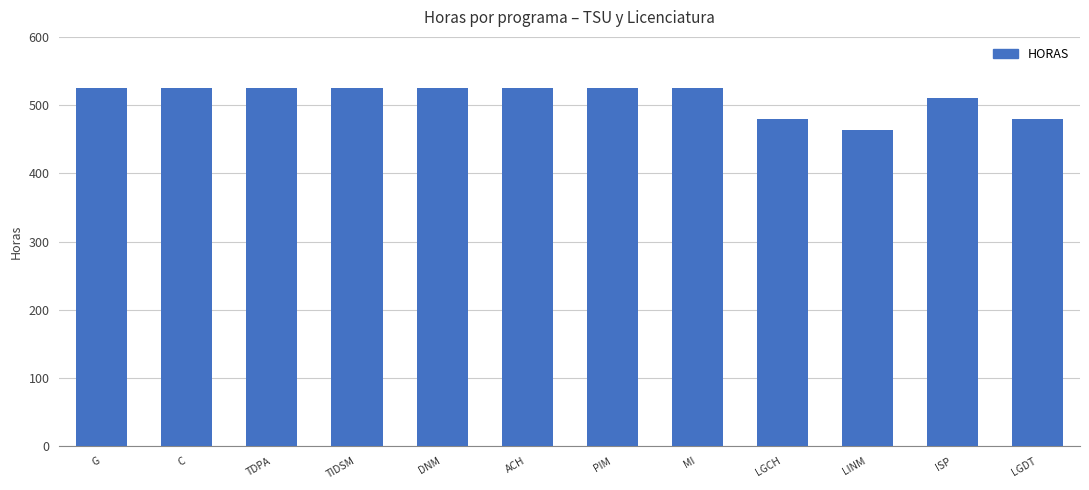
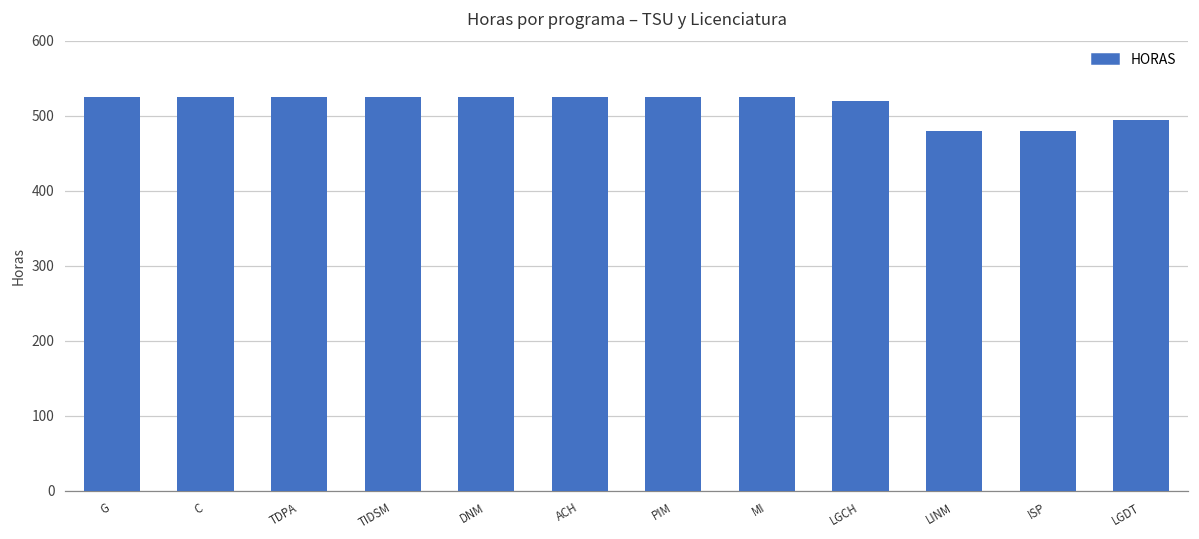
  {
    "G": 530,
    "C": 530,
    "TDPA": 530,
    "TIDSM": 530,
    "DNM": 530,
    "ACH": 530,
    "PIM": 530,
    "MI": 530,
-   "LGCH": 480,
-   "LINM": 460,
-   "ISP": 510,
-   "LGDT": 480
+   "LGCH": 520,
+   "LINM": 480,
+   "ISP": 480,
+   "LGDT": 490
  }
